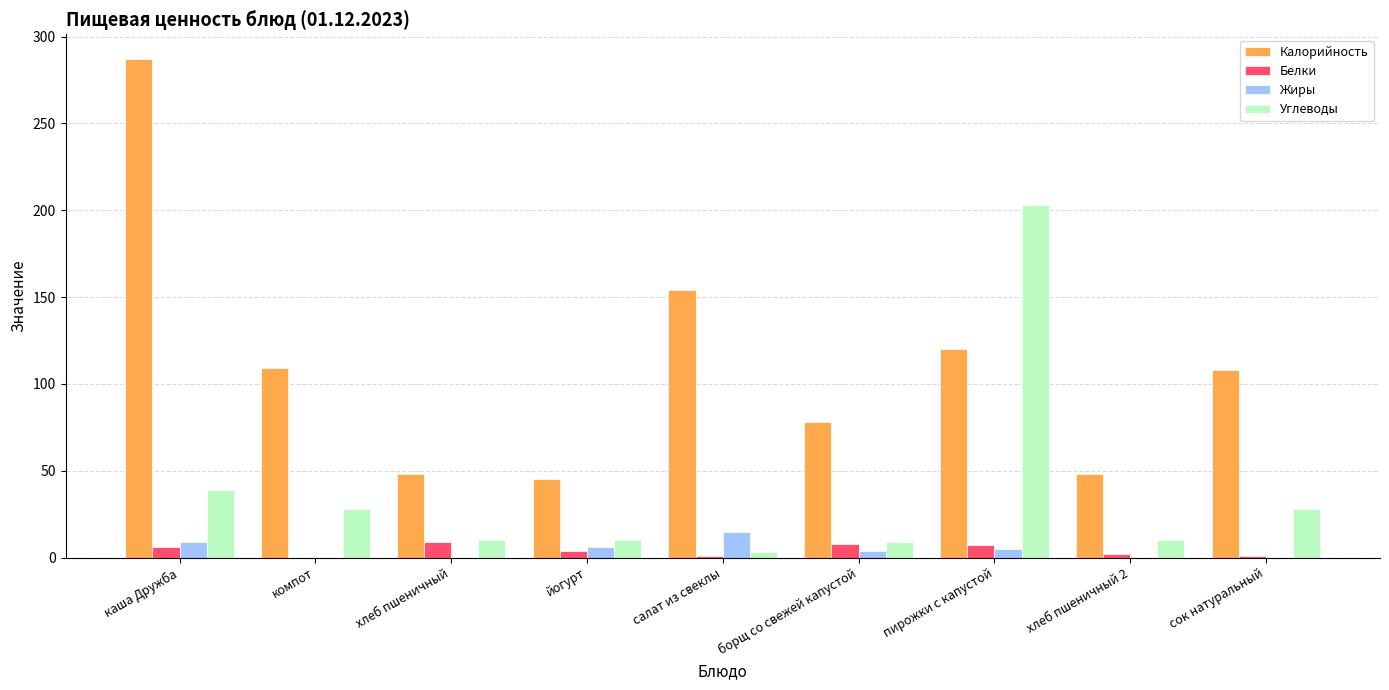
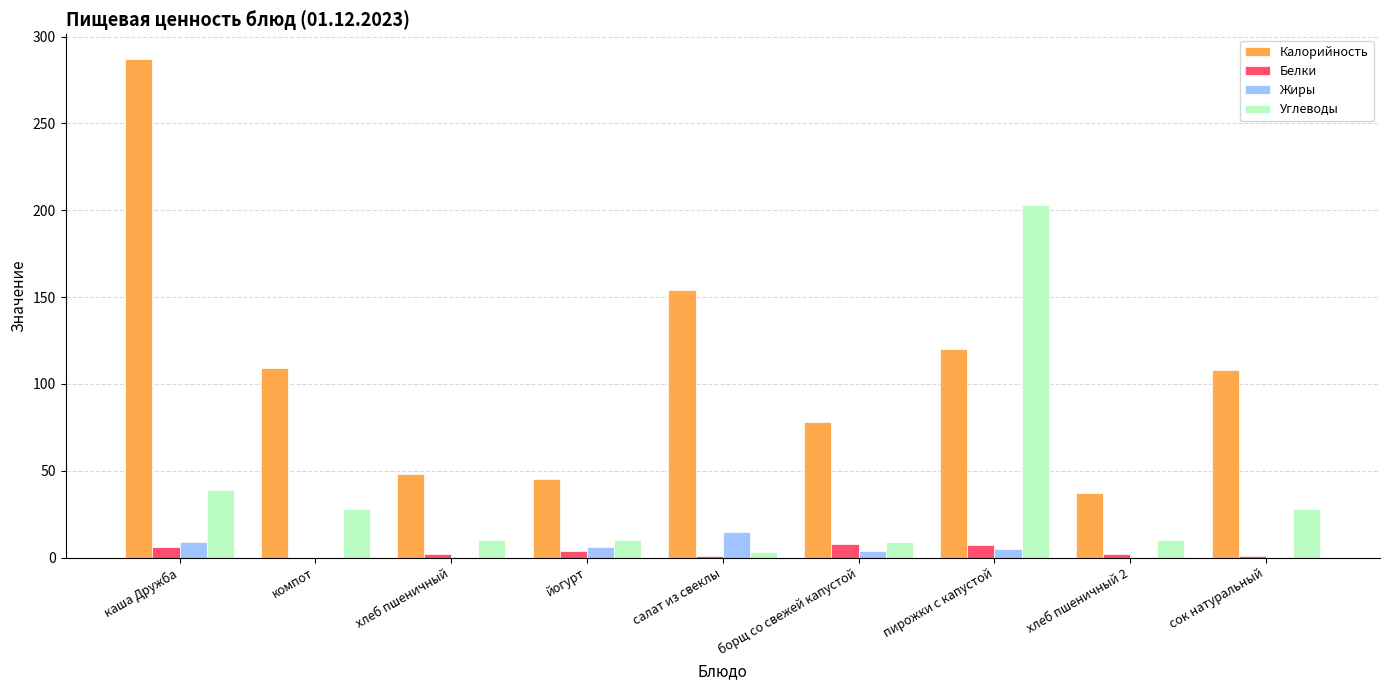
  {
    "Калорийность": {
      "каша Дружба": 287,
      "компот": 109,
      "хлеб пшеничный": 48,
      "йогурт": 45,
      "салат из свеклы": 154,
      "борщ со свежей капустой": 78,
      "пирожки с капустой": 120,
-     "хлеб пшеничный 2": 48,
+     "хлеб пшеничный 2": 37,
      "сок натуральный": 108
    },
    "Белки": {
      "каша Дружба": 6,
      "компот": 0,
-     "хлеб пшеничный": 9,
+     "хлеб пшеничный": 2,
      "йогурт": 4,
      "борщ со свежей капустой": 8,
      "пирожки с капустой": 7,
      "хлеб пшеничный 2": 2
    },
    "Жиры": {
      "каша Дружба": 9,
      "компот": 0,
      "хлеб пшеничный": 0,
      "йогурт": 6,
      "салат из свеклы": 15,
      "борщ со свежей капустой": 4,
      "пирожки с капустой": 5,
      "хлеб пшеничный 2": 0,
      "сок натуральный": 0
    },
    "Углеводы": {
      "каша Дружба": 39,
      "компот": 28,
      "хлеб пшеничный": 10,
      "йогурт": 10,
      "салат из свеклы": 3,
      "борщ со свежей капустой": 9,
      "пирожки с капустой": 203,
      "хлеб пшеничный 2": 10,
      "сок натуральный": 28
    }
  }
